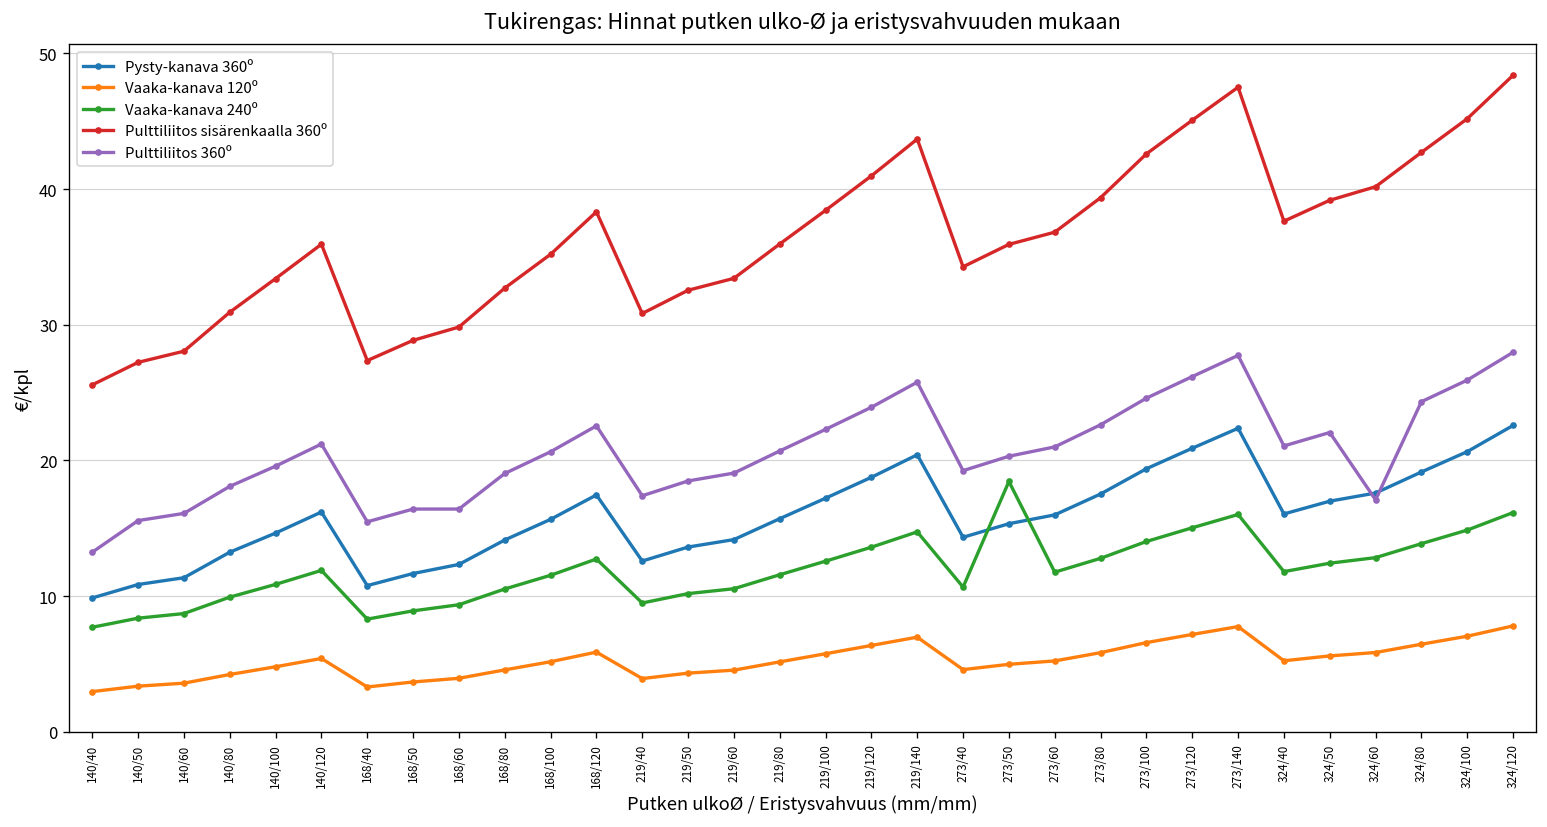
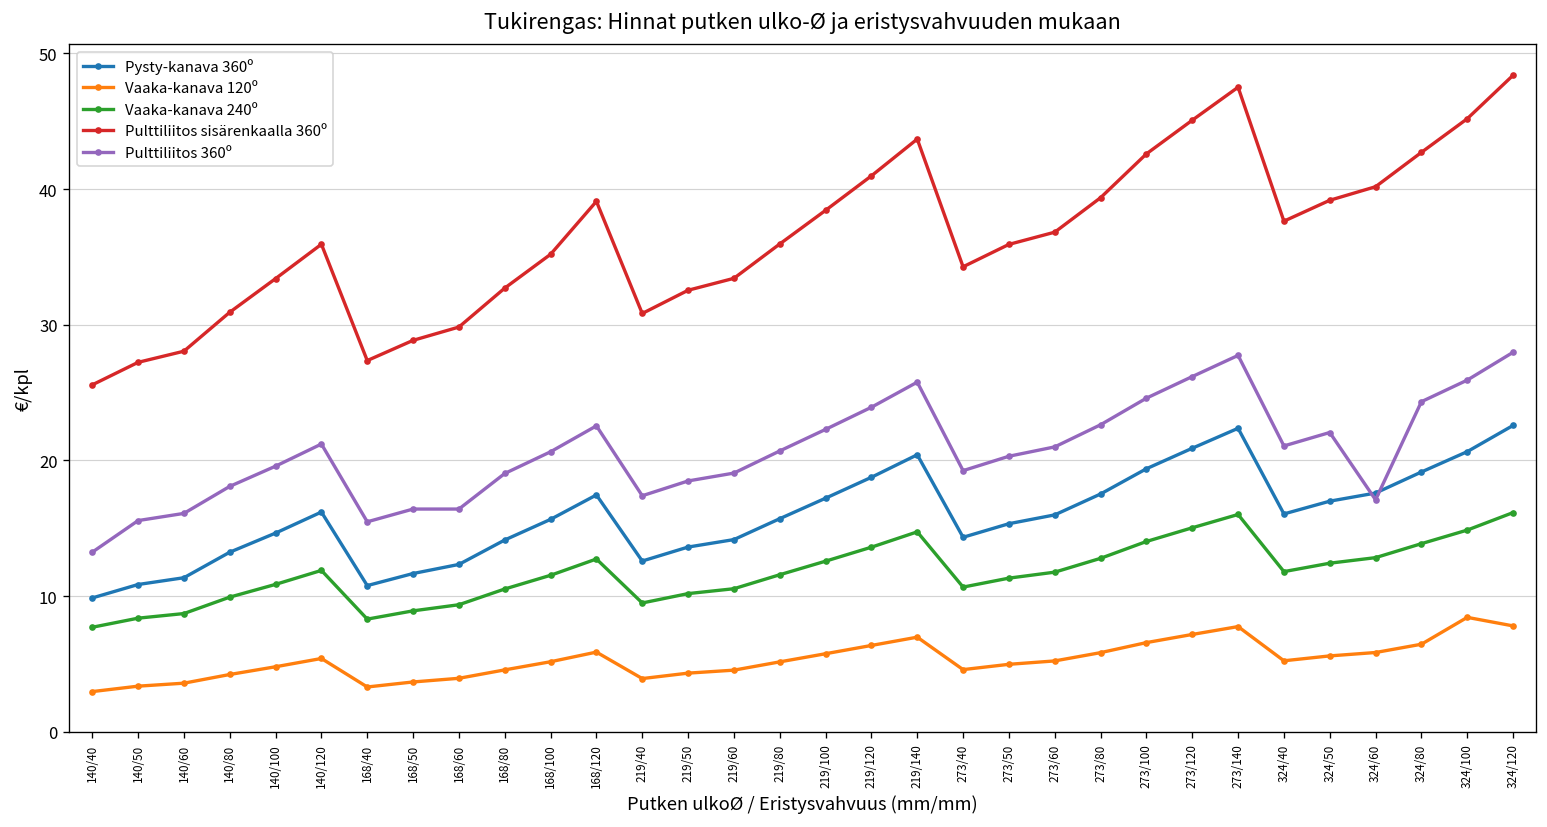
  {
    "Pysty-kanava 360º": {
      "140/40": 9.9,
      "140/50": 10.9,
      "140/60": 11.4,
      "140/80": 13.2,
      "140/100": 14.7,
      "140/120": 16.2,
      "168/40": 10.8,
      "168/50": 11.7,
      "168/60": 12.3,
      "168/80": 14.1,
      "168/100": 15.7,
      "168/120": 17.5,
      "219/40": 12.6,
      "219/50": 13.6,
      "219/60": 14.2,
      "219/80": 15.7,
      "219/100": 17.2,
      "219/120": 18.8,
      "219/140": 20.4,
      "273/40": 14.3,
      "273/50": 15.3,
      "273/60": 16.0,
      "273/80": 17.5,
      "273/100": 19.4,
      "273/120": 20.9,
      "273/140": 22.4,
      "324/40": 16.1,
      "324/50": 17.0,
      "324/60": 17.6,
      "324/80": 19.2,
      "324/100": 20.7,
      "324/120": 22.6
    },
    "Vaaka-kanava 120º": {
      "140/40": 3.0,
      "140/50": 3.4,
      "140/60": 3.6,
      "140/80": 4.2,
      "140/100": 4.8,
      "140/120": 5.4,
      "168/40": 3.3,
      "168/50": 3.7,
      "168/60": 4.0,
      "168/80": 4.6,
      "168/100": 5.2,
      "168/120": 5.9,
      "219/40": 3.9,
      "219/50": 4.3,
      "219/60": 4.6,
      "219/80": 5.2,
      "219/100": 5.8,
      "219/120": 6.4,
      "219/140": 7.0,
      "273/40": 4.6,
      "273/50": 5.0,
      "273/60": 5.2,
      "273/80": 5.8,
      "273/100": 6.6,
      "273/120": 7.2,
      "273/140": 7.8,
      "324/40": 5.2,
      "324/50": 5.6,
      "324/60": 5.9,
      "324/80": 6.5,
-     "324/100": 7.1,
+     "324/100": 8.4,
      "324/120": 7.8
    },
    "Vaaka-kanava 240º": {
      "140/40": 7.7,
      "140/50": 8.4,
      "140/60": 8.7,
      "140/80": 9.9,
      "140/100": 10.9,
      "140/120": 11.9,
      "168/40": 8.3,
      "168/50": 8.9,
      "168/60": 9.4,
      "168/80": 10.5,
      "168/100": 11.5,
      "168/120": 12.7,
      "219/40": 9.5,
      "219/50": 10.2,
      "219/60": 10.6,
      "219/80": 11.6,
      "219/100": 12.6,
      "219/120": 13.6,
      "219/140": 14.7,
      "273/40": 10.7,
-     "273/50": 18.5,
+     "273/50": 11.3,
      "273/60": 11.8,
      "273/80": 12.8,
      "273/100": 14.0,
      "273/120": 15.0,
      "273/140": 16.0,
      "324/40": 11.8,
      "324/50": 12.4,
      "324/60": 12.8,
      "324/80": 13.9,
      "324/100": 14.9,
      "324/120": 16.2
    },
    "Pulttiliitos sisärenkaalla 360º": {
      "140/40": 25.6,
      "140/50": 27.2,
      "140/60": 28.1,
      "140/80": 30.9,
      "140/100": 33.4,
      "140/120": 35.9,
      "168/40": 27.4,
      "168/50": 28.9,
      "168/60": 29.8,
      "168/80": 32.7,
      "168/100": 35.2,
-     "168/120": 38.3,
+     "168/120": 39.1,
      "219/40": 30.8,
      "219/50": 32.5,
      "219/60": 33.4,
      "219/80": 36.0,
      "219/100": 38.4,
      "219/120": 41.0,
      "219/140": 43.7,
      "273/40": 34.3,
      "273/50": 35.9,
      "273/60": 36.8,
      "273/80": 39.4,
      "273/100": 42.6,
      "273/120": 45.1,
      "273/140": 47.5,
      "324/40": 37.6,
      "324/50": 39.2,
      "324/60": 40.2,
      "324/80": 42.7,
      "324/100": 45.2,
      "324/120": 48.4
    },
    "Pulttiliitos 360º": {
      "140/40": 13.2,
      "140/50": 15.6,
      "140/60": 16.1,
      "140/80": 18.1,
      "140/100": 19.6,
      "140/120": 21.2,
      "168/40": 15.5,
      "168/50": 16.4,
      "168/60": 16.4,
      "168/80": 19.0,
      "168/100": 20.6,
      "168/120": 22.6,
      "219/40": 17.4,
      "219/50": 18.5,
      "219/60": 19.1,
      "219/80": 20.7,
      "219/100": 22.3,
      "219/120": 23.9,
      "219/140": 25.8,
      "273/40": 19.3,
      "273/50": 20.3,
      "273/60": 21.0,
      "273/80": 22.6,
      "273/100": 24.6,
      "273/120": 26.2,
      "273/140": 27.7,
      "324/40": 21.1,
      "324/50": 22.1,
      "324/60": 17.1,
      "324/80": 24.3,
      "324/100": 25.9,
      "324/120": 28.0
    }
  }
